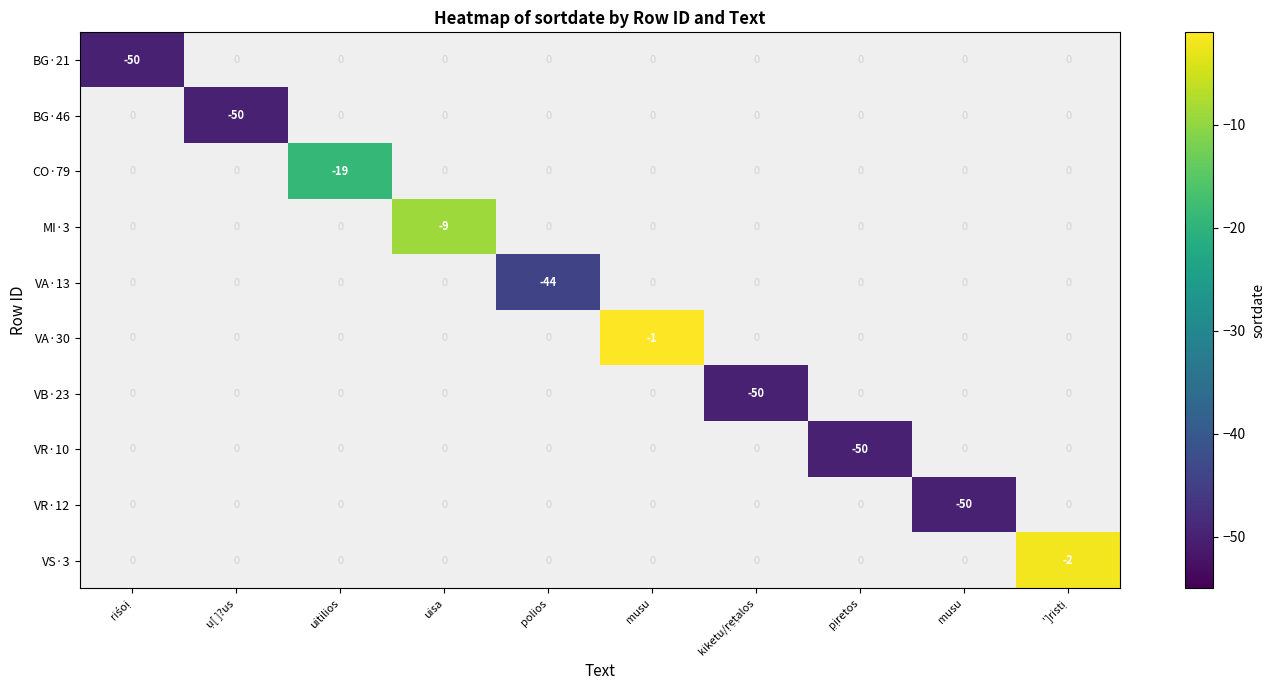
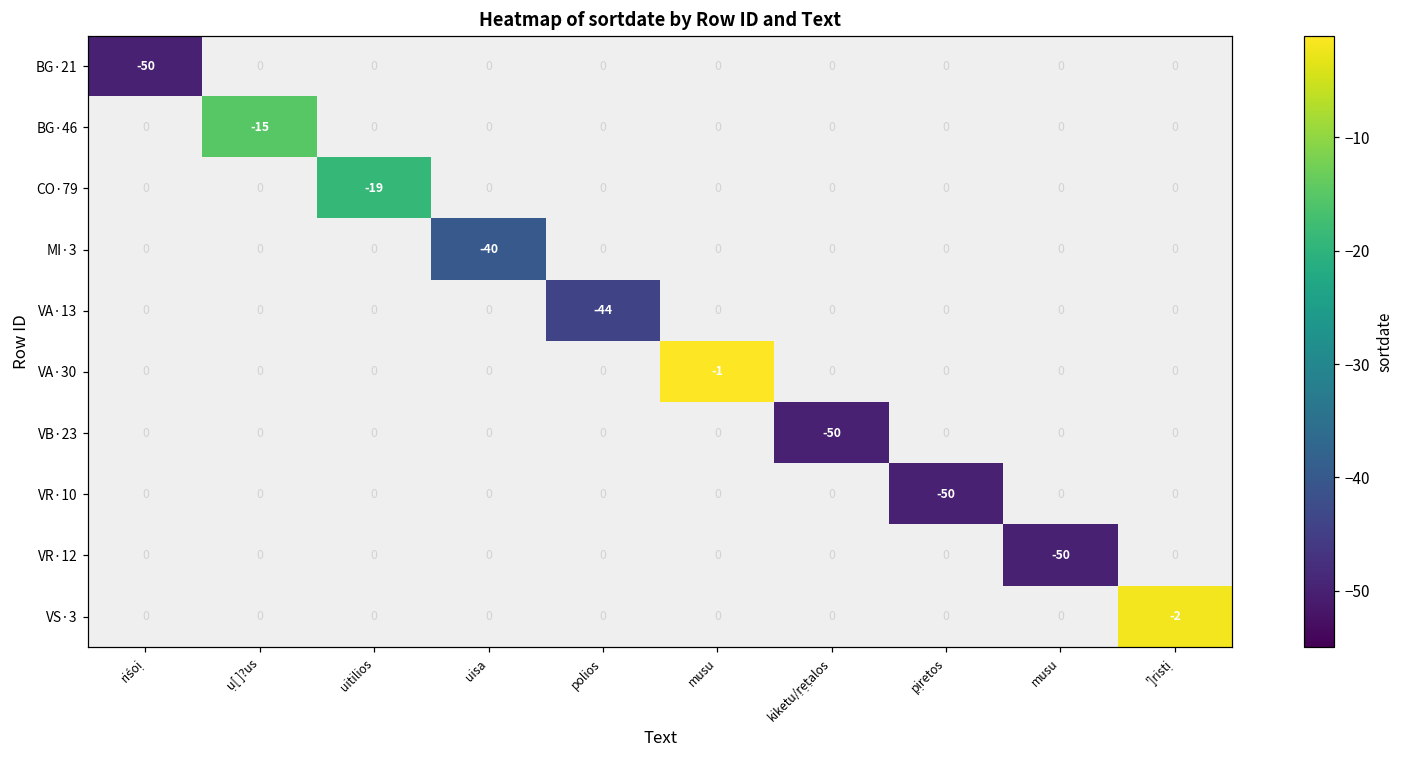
  {
    "BG·21": {
      "riśoị": -50
    },
    "BG·46": {
-     "ụ[ ]?us": -50
+     "ụ[ ]?us": -15
    },
    "CO·79": {
      "uitilios": -19
    },
    "MI·3": {
-     "uisa": -9
+     "uisa": -40
    },
    "VA·13": {
      "polios": -44
    },
    "VB·23": {
      "kiketu/ṛẹṭalos": -50
    },
    "VR·10": {
      "p̣ịretos": -50
    },
    "VS·3": {
      "']ristị": -2
    }
  }
